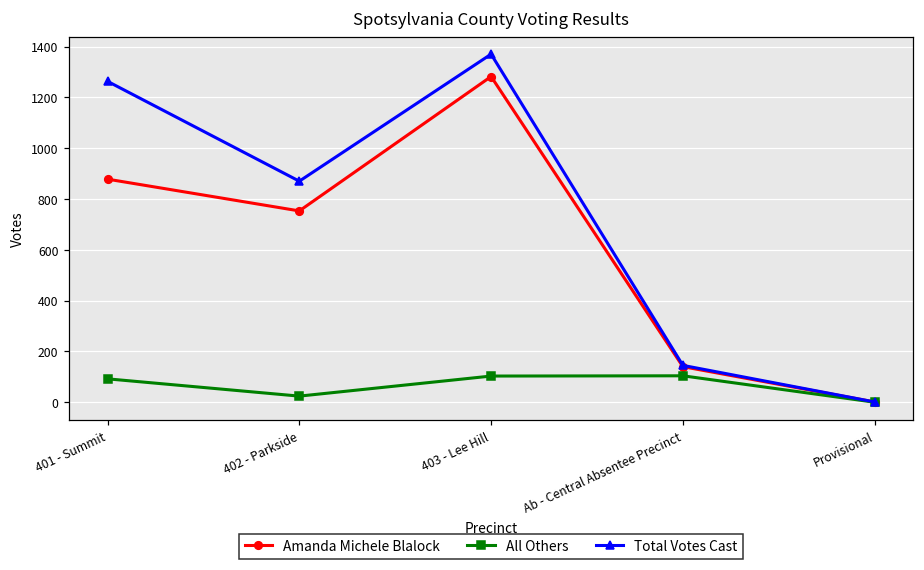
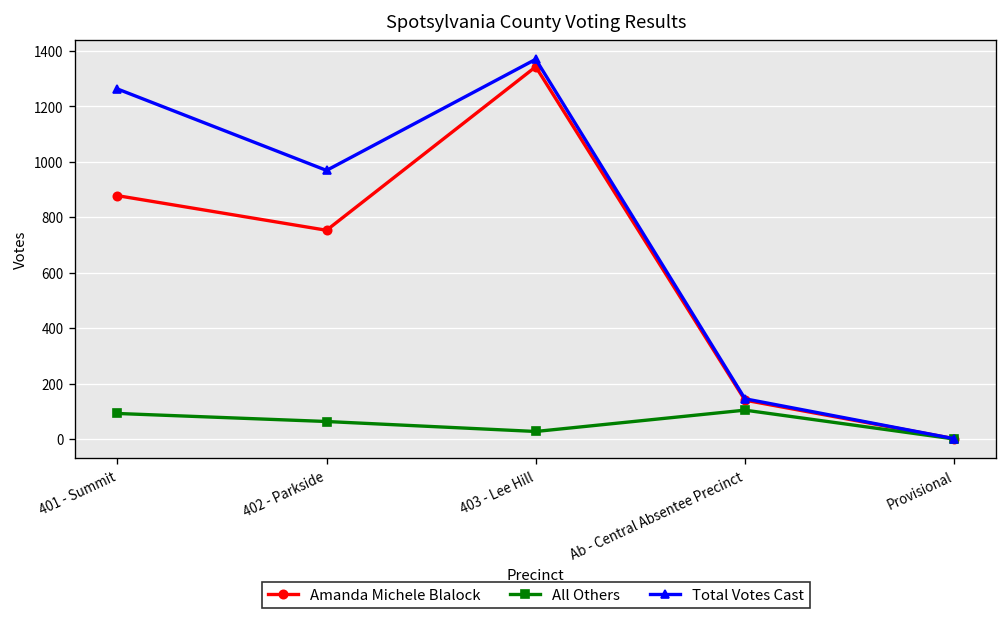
  {
    "Amanda Michele Blalock": {
      "401 - Summit": 880,
      "402 - Parkside": 750,
-     "403 - Lee Hill": 1280
+     "403 - Lee Hill": 1340
    },
    "All Others": {
      "401 - Summit": 90,
-     "402 - Parkside": 20,
-     "403 - Lee Hill": 100,
+     "402 - Parkside": 60,
+     "403 - Lee Hill": 30,
      "Ab - Central Absentee Precinct": 100
    },
    "Total Votes Cast": {
      "401 - Summit": 1260,
-     "402 - Parkside": 870,
+     "402 - Parkside": 970,
      "403 - Lee Hill": 1370
    }
  }
